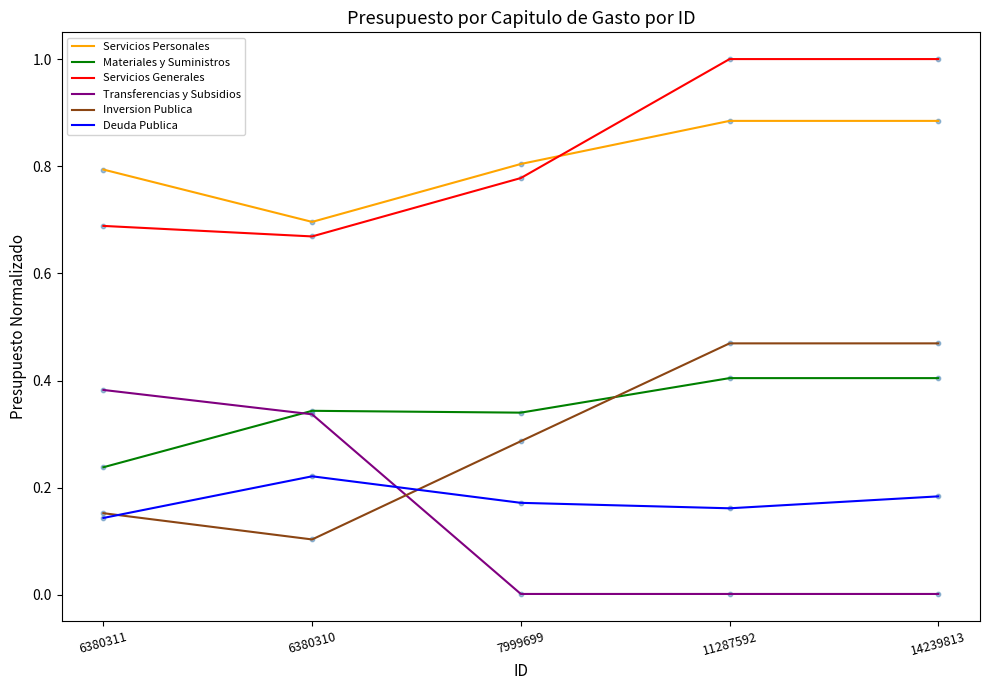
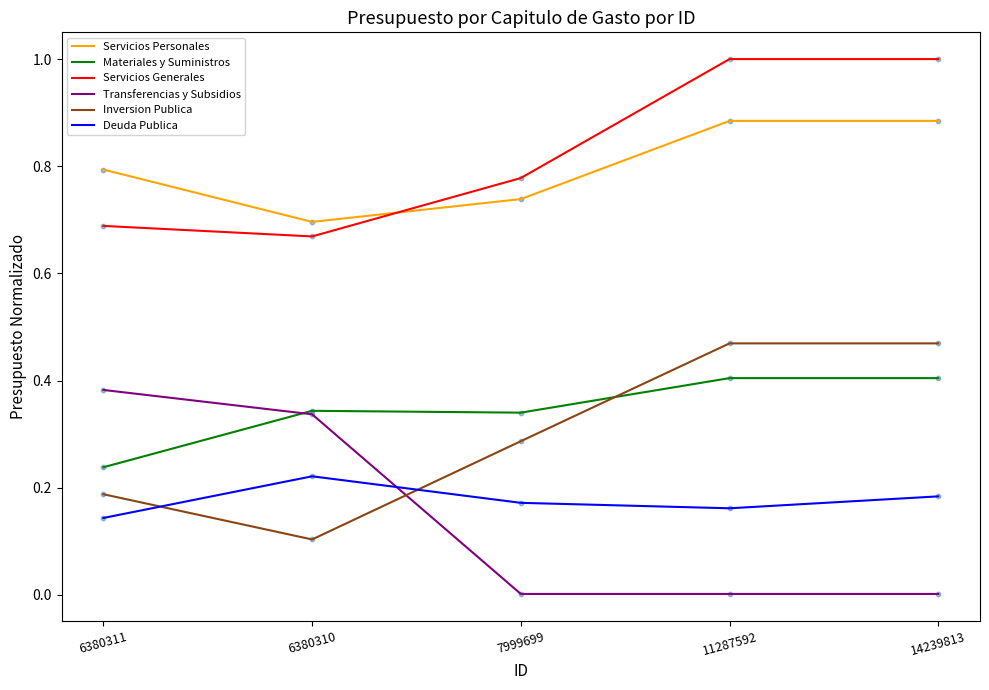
  {
    "Servicios Personales": {
      "6380311": 0.79,
      "6380310": 0.70,
-     "7999699": 0.80,
+     "7999699": 0.74,
      "11287592": 0.88,
      "14239813": 0.88
    },
    "Materiales y Suministros": {
      "6380311": 0.24,
      "6380310": 0.34,
      "7999699": 0.34,
      "11287592": 0.40,
      "14239813": 0.40
    },
    "Servicios Generales": {
      "6380311": 0.69,
      "6380310": 0.67,
      "7999699": 0.78,
      "11287592": 1.00,
      "14239813": 1.00
    },
    "Transferencias y Subsidios": {
      "6380311": 0.38,
      "6380310": 0.34,
      "7999699": 0.00,
      "11287592": 0.00,
      "14239813": 0.00
    },
    "Inversion Publica": {
-     "6380311": 0.15,
+     "6380311": 0.19,
      "6380310": 0.10,
      "7999699": 0.29,
      "11287592": 0.47,
      "14239813": 0.47
    },
    "Deuda Publica": {
      "6380311": 0.14,
      "6380310": 0.22,
      "7999699": 0.17,
      "11287592": 0.16,
      "14239813": 0.18
    }
  }
